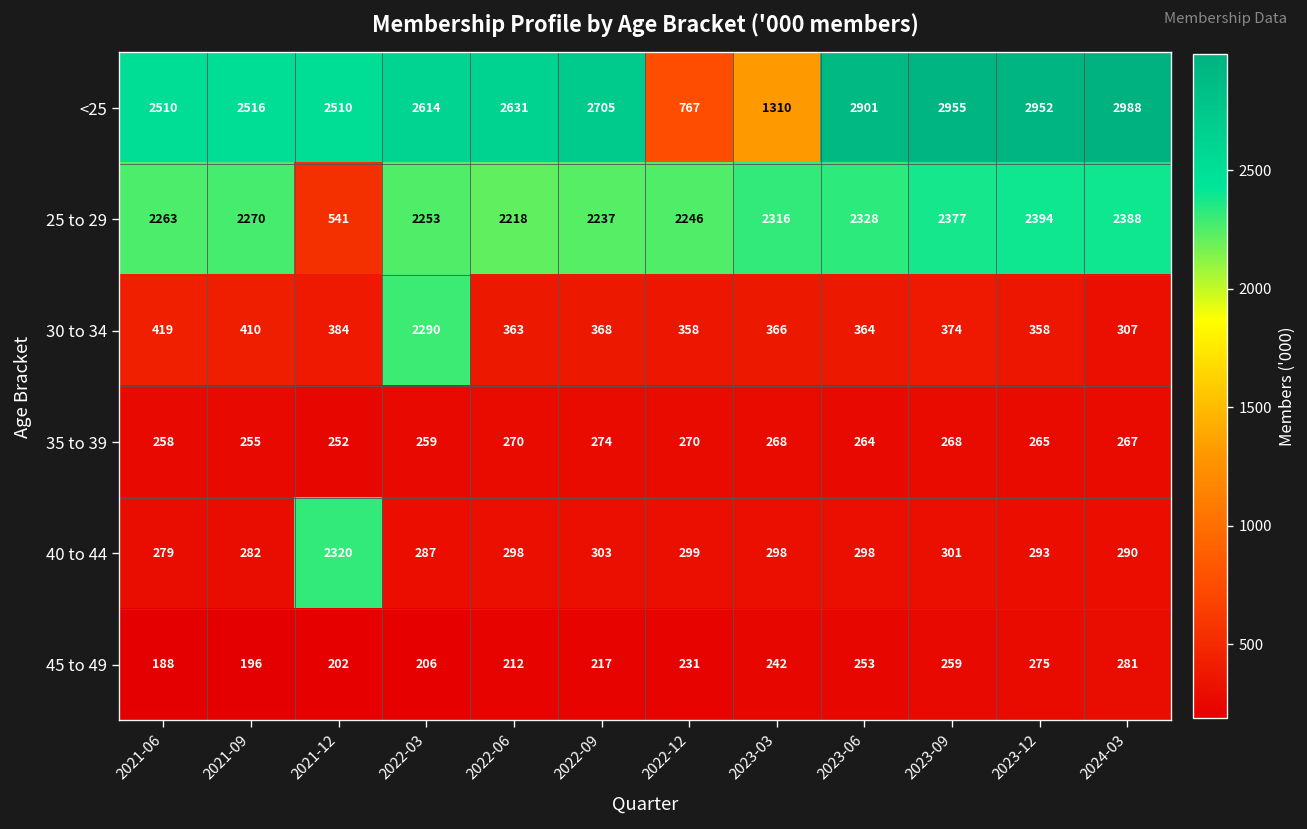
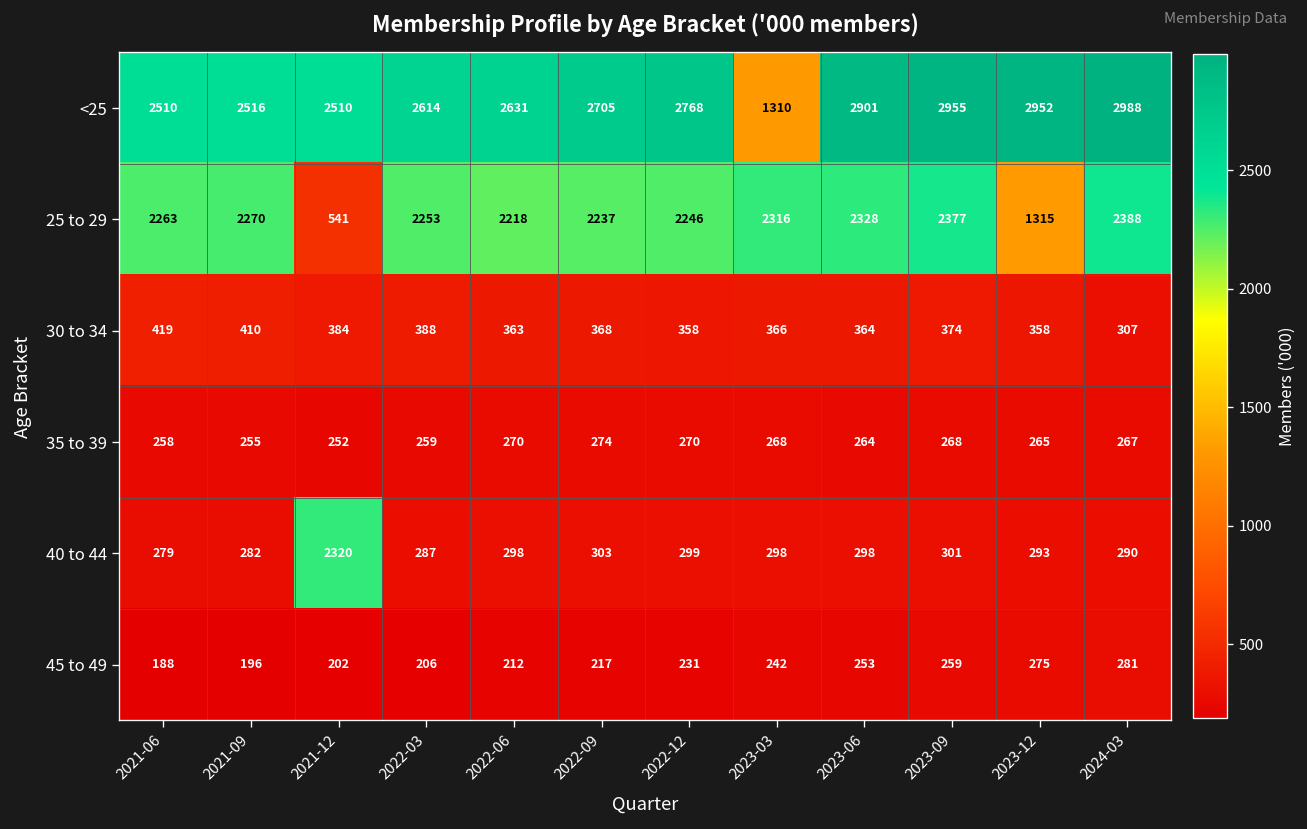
  {
    "<25": {
      "2021-06": 2510,
      "2021-09": 2516,
      "2021-12": 2510,
      "2022-03": 2614,
      "2022-06": 2631,
      "2022-09": 2705,
-     "2022-12": 767,
+     "2022-12": 2768,
      "2023-03": 1310,
      "2023-06": 2901,
      "2023-09": 2955,
      "2023-12": 2952,
      "2024-03": 2988
    },
    "25 to 29": {
      "2021-06": 2263,
      "2021-09": 2270,
      "2021-12": 541,
      "2022-03": 2253,
      "2022-06": 2218,
      "2022-09": 2237,
      "2022-12": 2246,
      "2023-03": 2316,
      "2023-06": 2328,
      "2023-09": 2377,
-     "2023-12": 2394,
+     "2023-12": 1315,
      "2024-03": 2388
    },
    "30 to 34": {
      "2021-06": 419,
      "2021-09": 410,
      "2021-12": 384,
-     "2022-03": 2290,
+     "2022-03": 388,
      "2022-06": 363,
      "2022-09": 368,
      "2022-12": 358,
      "2023-03": 366,
      "2023-06": 364,
      "2023-09": 374,
      "2023-12": 358,
      "2024-03": 307
    },
    "35 to 39": {
      "2021-06": 258,
      "2021-09": 255,
      "2021-12": 252,
      "2022-03": 259,
      "2022-06": 270,
      "2022-09": 274,
      "2022-12": 270,
      "2023-03": 268,
      "2023-06": 264,
      "2023-09": 268,
      "2023-12": 265,
      "2024-03": 267
    },
    "40 to 44": {
      "2021-06": 279,
      "2021-09": 282,
      "2021-12": 2320,
      "2022-03": 287,
      "2022-06": 298,
      "2022-09": 303,
      "2022-12": 299,
      "2023-03": 298,
      "2023-06": 298,
      "2023-09": 301,
      "2023-12": 293,
      "2024-03": 290
    },
    "45 to 49": {
      "2021-06": 188,
      "2021-09": 196,
      "2021-12": 202,
      "2022-03": 206,
      "2022-06": 212,
      "2022-09": 217,
      "2022-12": 231,
      "2023-03": 242,
      "2023-06": 253,
      "2023-09": 259,
      "2023-12": 275,
      "2024-03": 281
    }
  }
